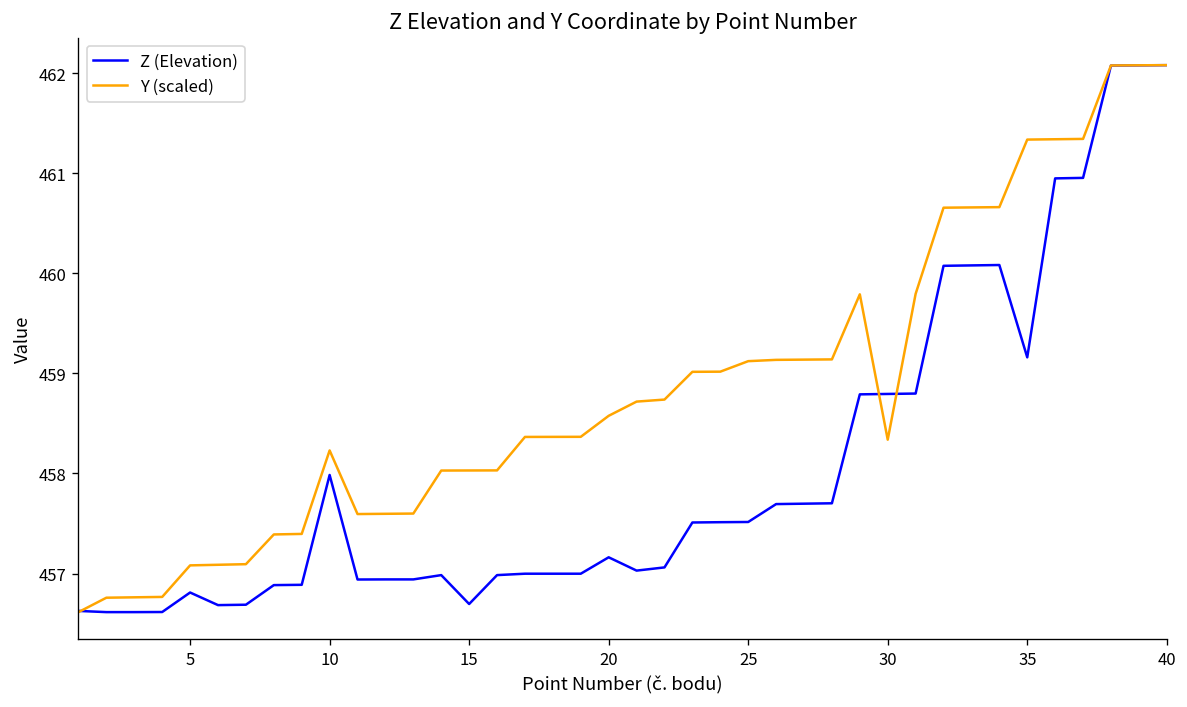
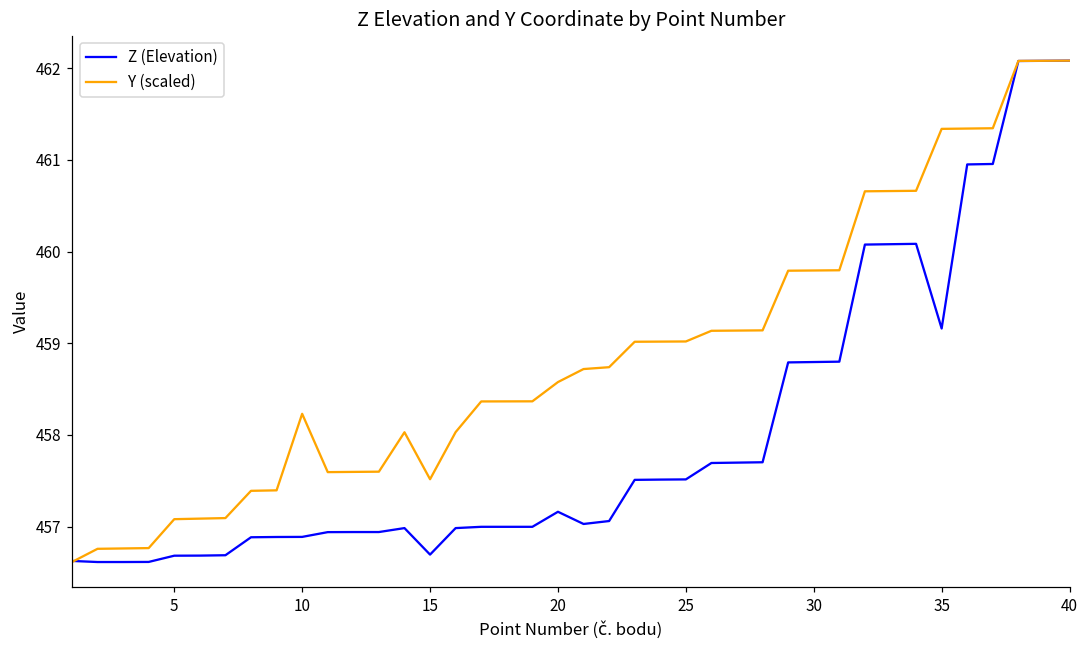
  {
    "Z (Elevation)": {
-     "5": 456.8,
-     "10": 458.0,
+     "5": 456.7,
+     "10": 456.9,
      "15": 456.7,
      "20": 457.2,
      "25": 457.5,
      "30": 458.8,
      "35": 459.2
    },
    "Y (scaled)": {
      "5": 457.1,
      "10": 458.2,
-     "15": 458.0,
+     "15": 457.5,
      "20": 458.6,
-     "25": 459.1,
-     "30": 458.3,
+     "25": 459.0,
+     "30": 459.8,
      "35": 461.3
    }
  }
